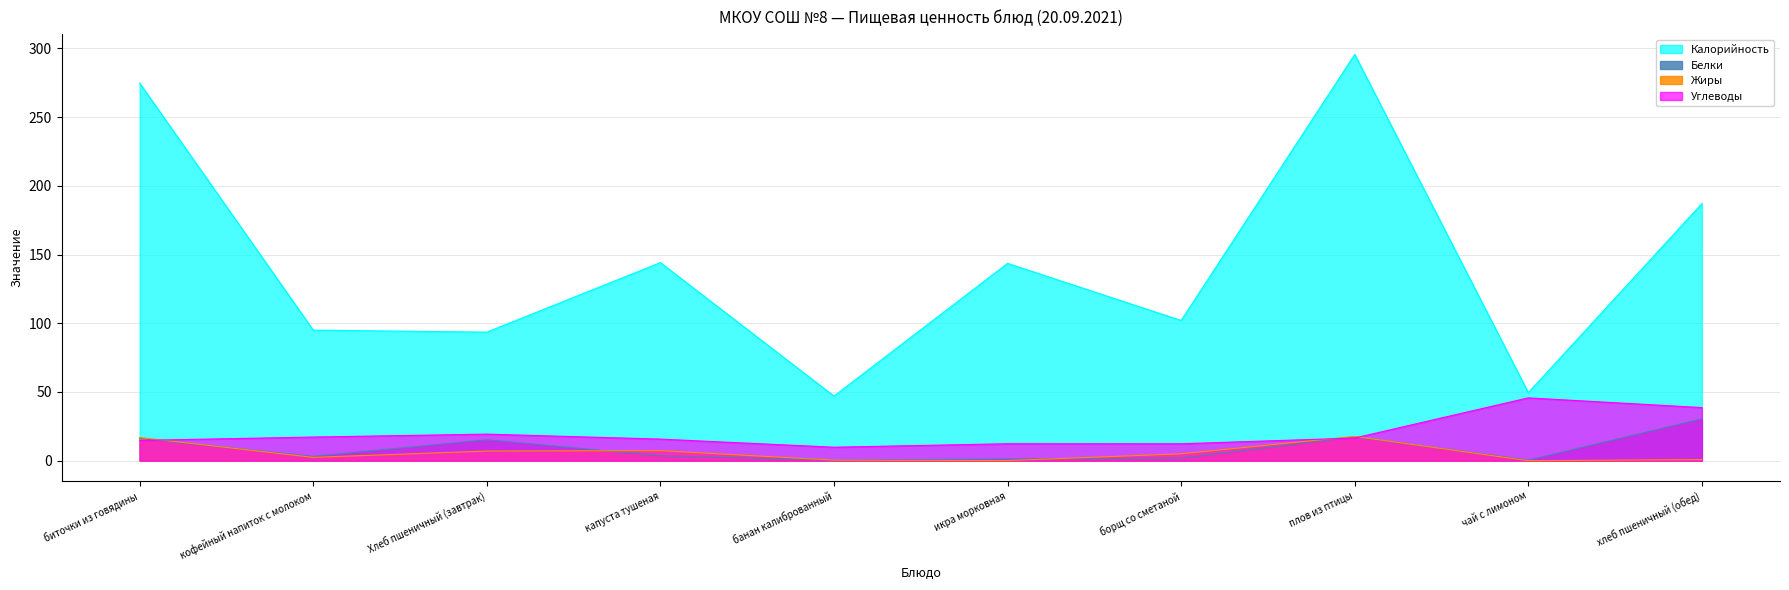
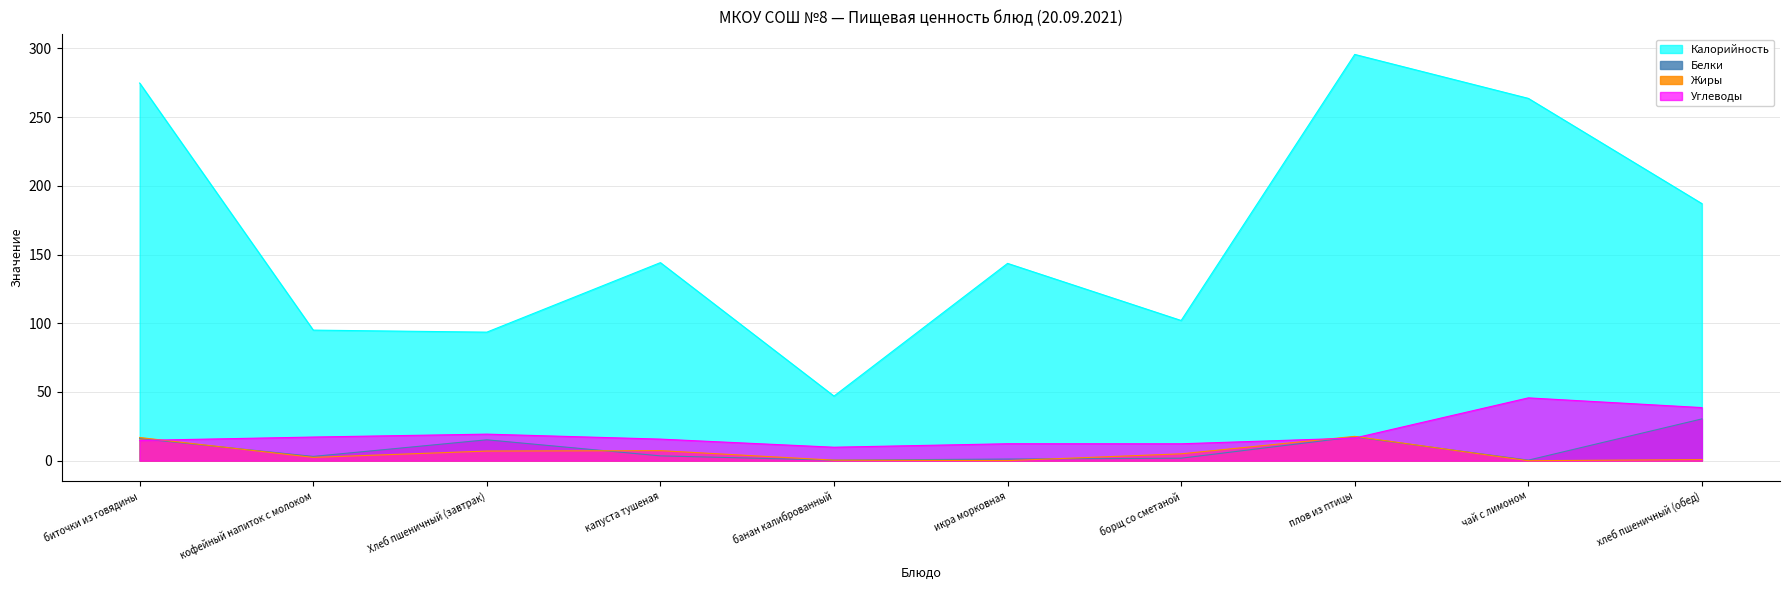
  {
    "Калорийность": {
      "биточки из говядины": 275,
      "кофейный напиток с молоком": 95,
      "Хлеб пшеничный (завтрак)": 94,
      "капуста тушеная": 144,
      "банан калиброванный": 47,
      "икра морковная": 144,
      "борщ со сметаной": 102,
      "плов из птицы": 296,
-     "чай с лимоном": 50,
+     "чай с лимоном": 264,
      "хлеб пшеничный (обед)": 187
    },
    "Белки": {
      "Хлеб пшеничный (завтрак)": 15,
      "капуста тушеная": 4,
      "борщ со сметаной": 2,
      "хлеб пшеничный (обед)": 30
    },
    "Жиры": {
      "Хлеб пшеничный (завтрак)": 7,
      "капуста тушеная": 7,
      "борщ со сметаной": 5,
      "хлеб пшеничный (обед)": 1
    },
    "Углеводы": {
      "кофейный напиток с молоком": 17,
      "Хлеб пшеничный (завтрак)": 19,
      "капуста тушеная": 16,
      "банан калиброванный": 10,
      "икра морковная": 12,
      "борщ со сметаной": 12,
      "чай с лимоном": 46,
      "хлеб пшеничный (обед)": 39
    }
  }
